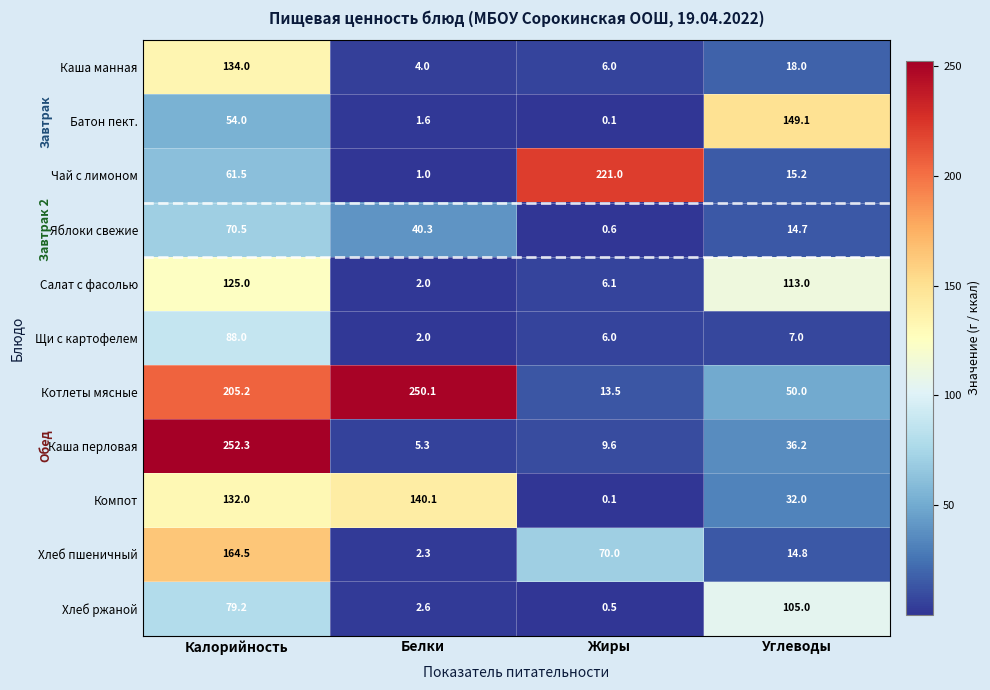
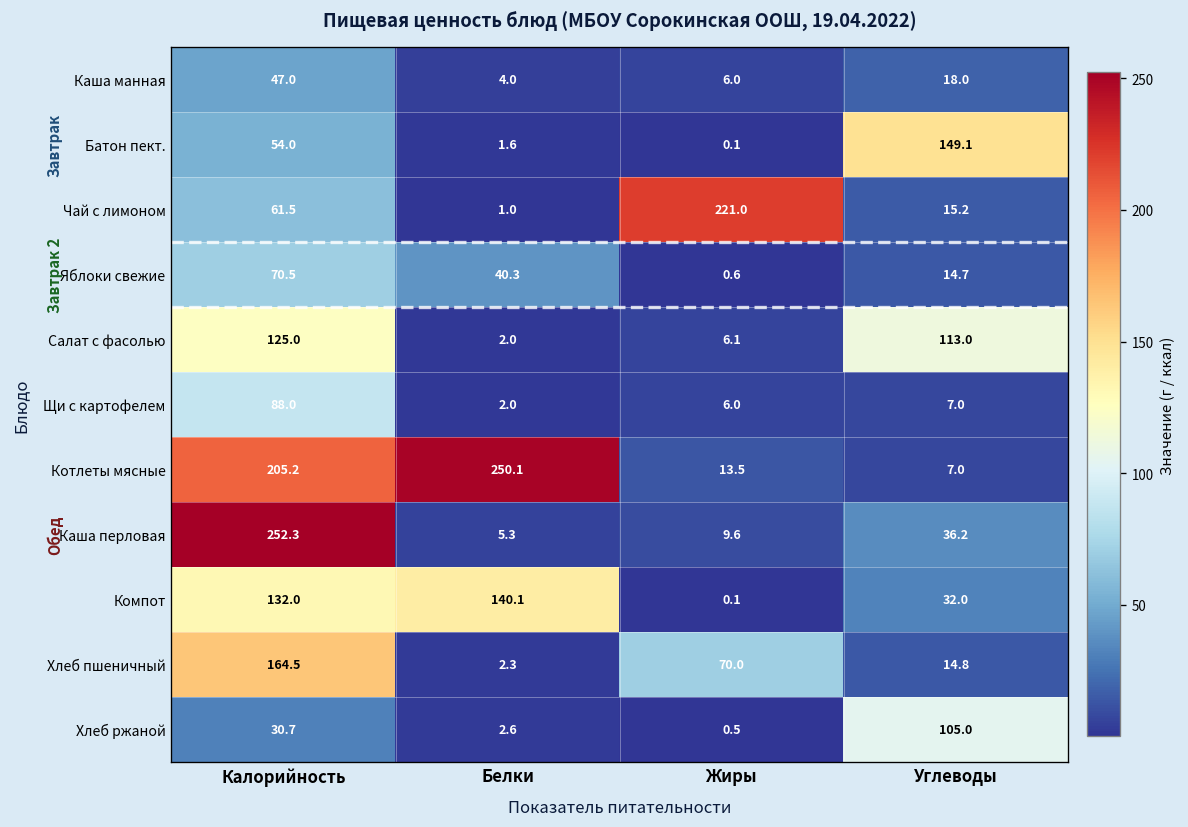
  {
    "Каша манная": {
-     "Калорийность": 134.0,
+     "Калорийность": 47.0,
      "Белки": 4.0,
      "Жиры": 6.0,
      "Углеводы": 18.0
    },
    "Батон пект.": {
      "Калорийность": 54.0,
      "Белки": 1.6,
      "Жиры": 0.1,
      "Углеводы": 149.1
    },
    "Чай с лимоном": {
      "Калорийность": 61.5,
      "Белки": 1.0,
      "Жиры": 221.0,
      "Углеводы": 15.2
    },
    "Яблоки свежие": {
      "Калорийность": 70.5,
      "Белки": 40.3,
      "Жиры": 0.6,
      "Углеводы": 14.7
    },
    "Салат с фасолью": {
      "Калорийность": 125.0,
      "Белки": 2.0,
      "Жиры": 6.1,
      "Углеводы": 113.0
    },
    "Щи с картофелем": {
      "Калорийность": 88.0,
      "Белки": 2.0,
      "Жиры": 6.0,
      "Углеводы": 7.0
    },
    "Котлеты мясные": {
      "Калорийность": 205.2,
      "Белки": 250.1,
      "Жиры": 13.5,
-     "Углеводы": 50.0
+     "Углеводы": 7.0
    },
    "Каша перловая": {
      "Калорийность": 252.3,
      "Белки": 5.3,
      "Жиры": 9.6,
      "Углеводы": 36.2
    },
    "Компот": {
      "Калорийность": 132.0,
      "Белки": 140.1,
      "Жиры": 0.1,
      "Углеводы": 32.0
    },
    "Хлеб пшеничный": {
      "Калорийность": 164.5,
      "Белки": 2.3,
      "Жиры": 70.0,
      "Углеводы": 14.8
    },
    "Хлеб ржаной": {
-     "Калорийность": 79.2,
+     "Калорийность": 30.7,
      "Белки": 2.6,
      "Жиры": 0.5,
      "Углеводы": 105.0
    }
  }
